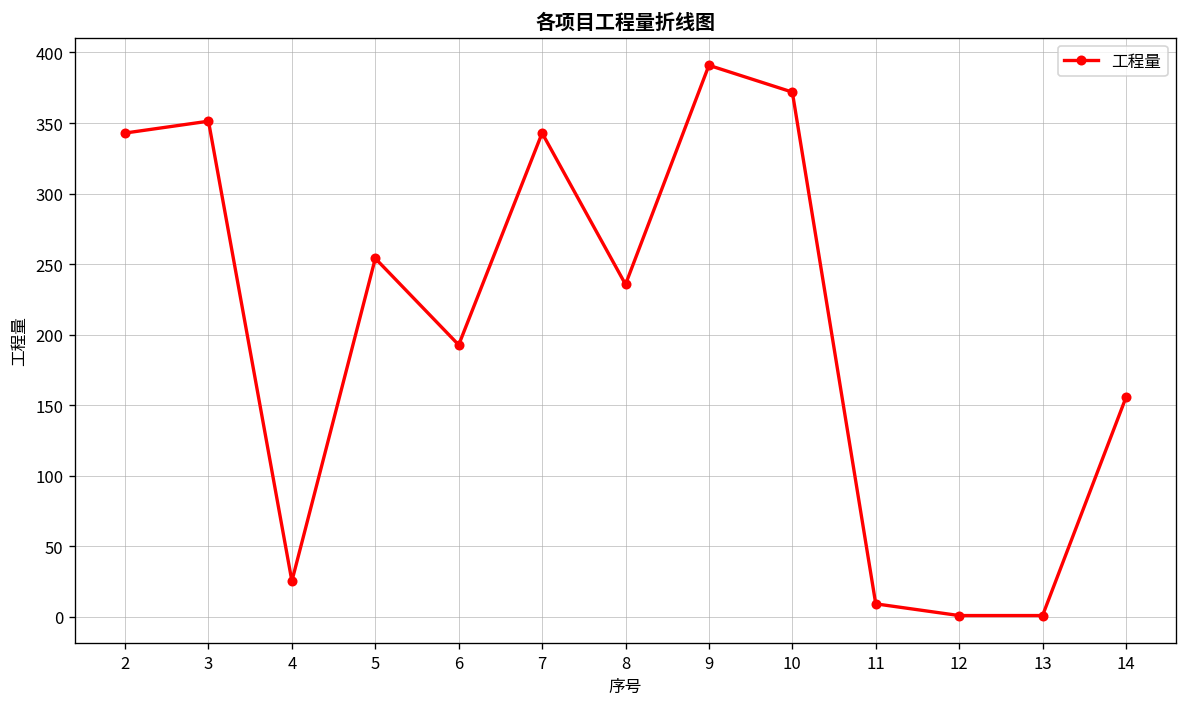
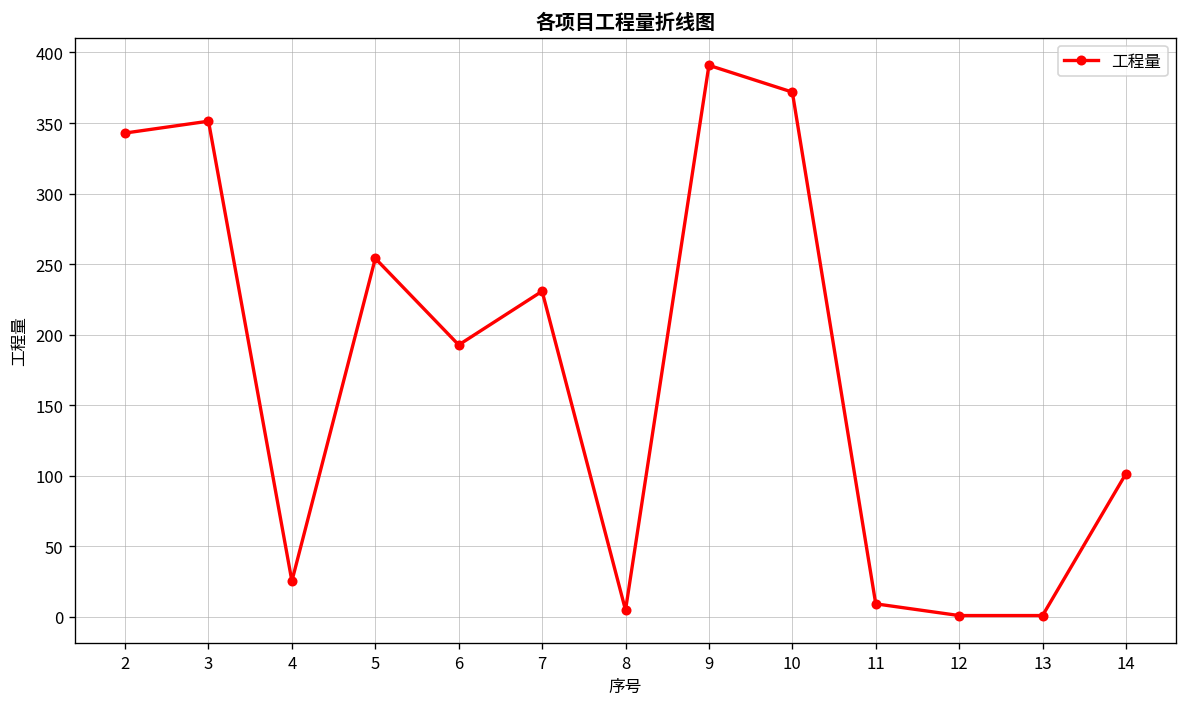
  {
    "2": 343,
    "3": 351,
    "4": 25,
    "5": 254,
    "6": 193,
-   "7": 343,
-   "8": 236,
+   "7": 231,
+   "8": 5,
    "9": 391,
    "10": 372,
    "11": 9,
    "12": 1,
    "13": 1,
-   "14": 156
+   "14": 102
  }
